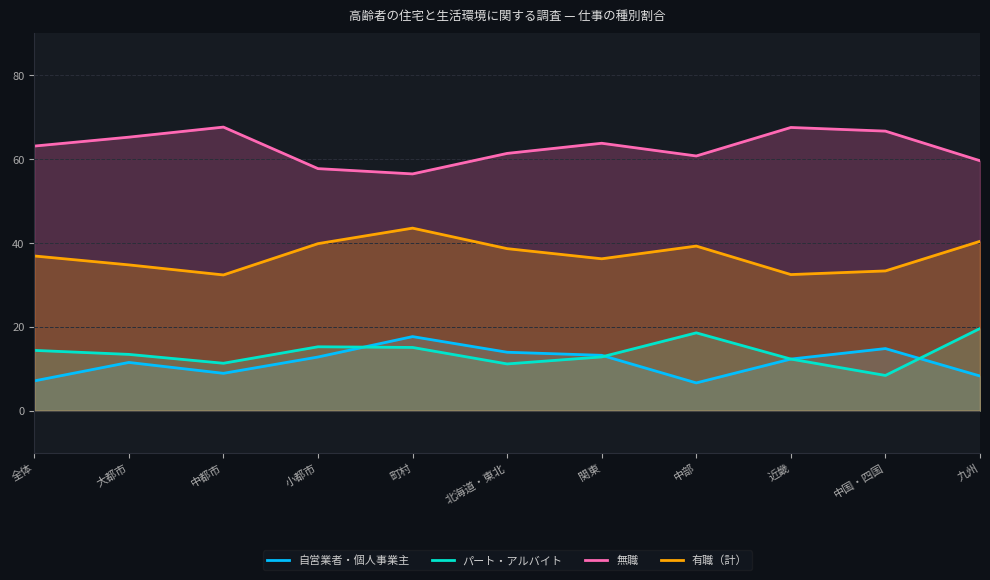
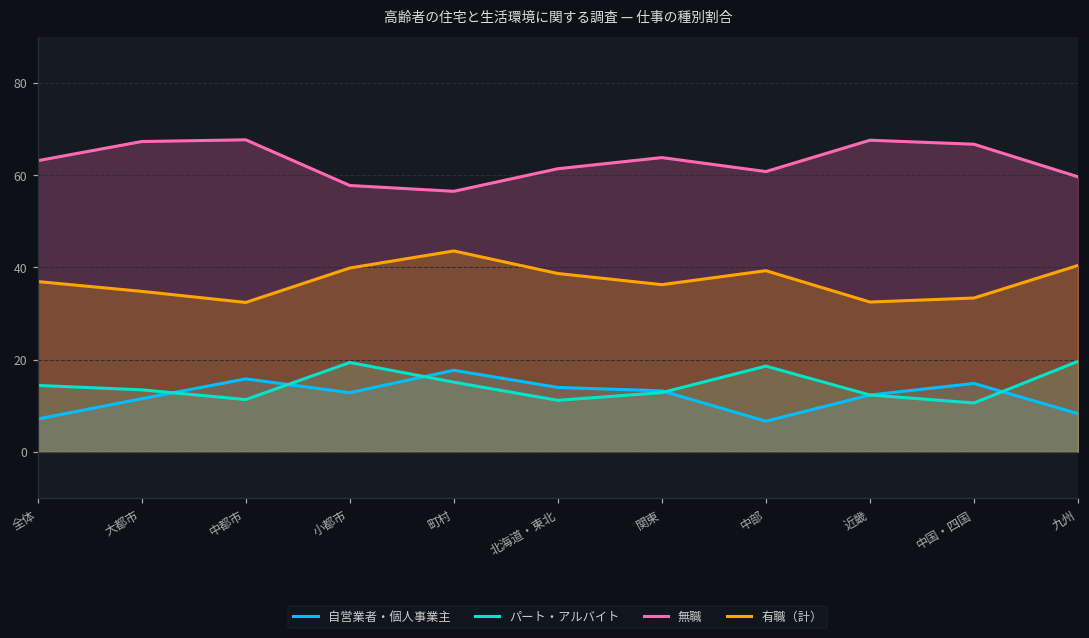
  {
    "自営業者・個人事業主": {
      "全体": 7,
      "大都市": 12,
-     "中都市": 9,
+     "中都市": 16,
      "小都市": 13,
      "町村": 18,
      "北海道・東北": 14,
      "中部": 7,
      "中国・四国": 15,
      "九州": 8
    },
    "パート・アルバイト": {
      "全体": 14,
      "大都市": 13,
      "中都市": 11,
-     "小都市": 15,
+     "小都市": 19,
      "町村": 15,
      "北海道・東北": 11,
      "中部": 19,
-     "中国・四国": 8,
+     "中国・四国": 11,
      "九州": 20
    },
    "無職": {
      "全体": 63,
-     "大都市": 65,
+     "大都市": 67,
      "中都市": 68,
      "小都市": 58,
      "町村": 56,
      "北海道・東北": 61,
      "関東": 64,
      "中部": 61,
      "近畿": 68,
      "中国・四国": 67,
      "九州": 60
    },
    "有職（計）": {
      "全体": 37,
      "大都市": 35,
      "中都市": 32,
      "小都市": 40,
      "町村": 44,
      "北海道・東北": 39,
      "関東": 36,
      "中部": 39,
      "近畿": 32,
      "中国・四国": 33,
      "九州": 40
    }
  }
